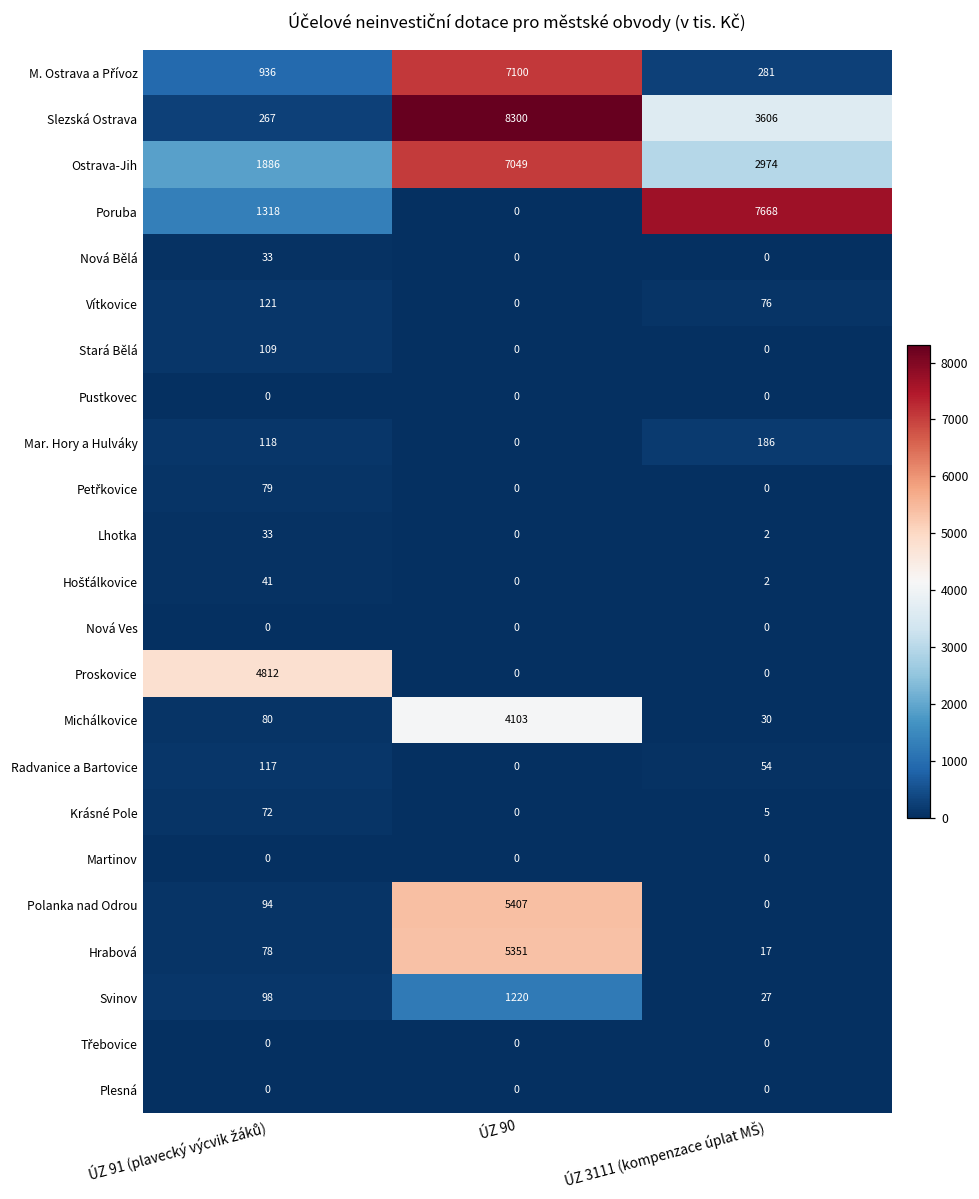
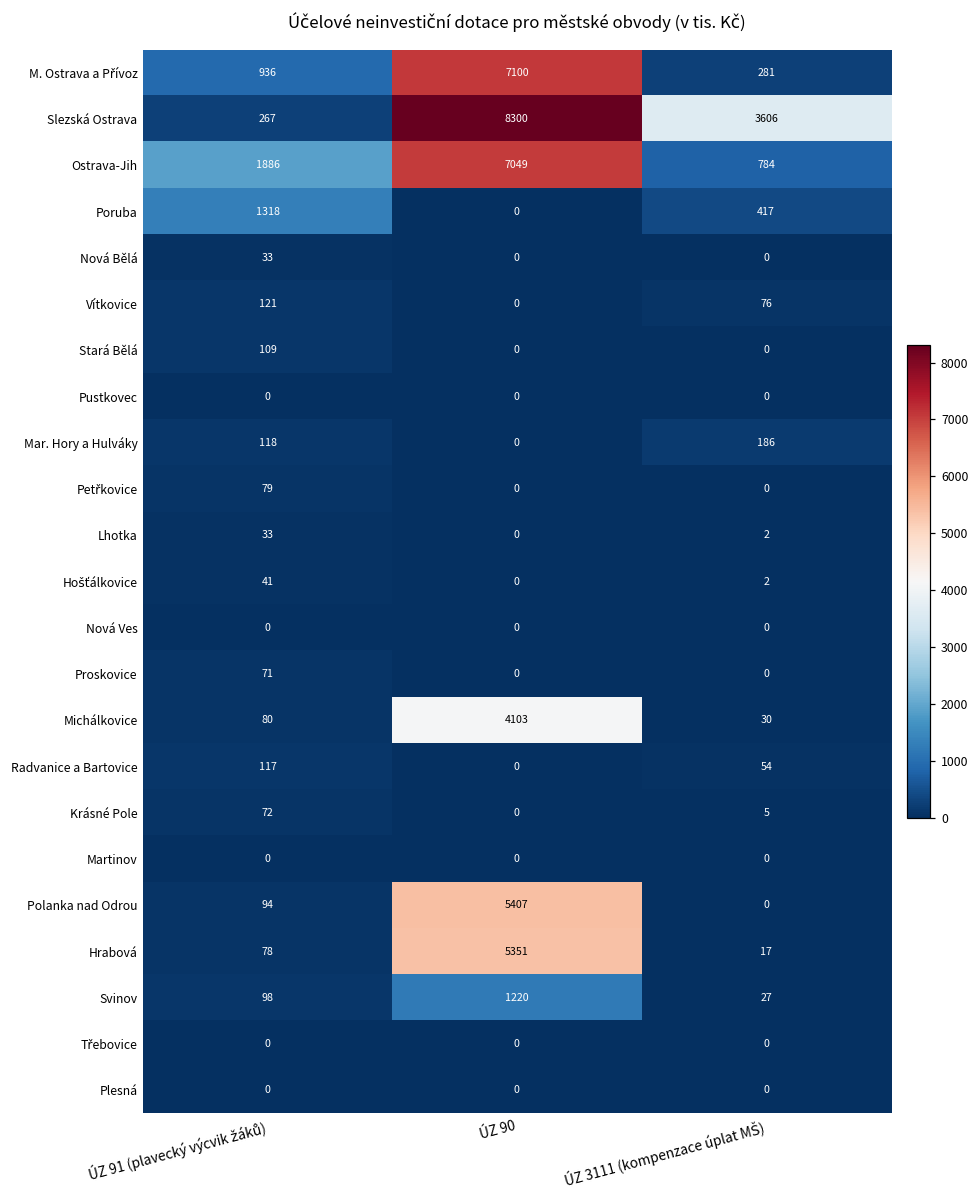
  {
    "M. Ostrava a Přívoz": {
      "ÚZ 91 (plavecký výcvik žáků)": 936,
      "ÚZ 90": 7100,
      "ÚZ 3111 (kompenzace úplat MŠ)": 281
    },
    "Slezská Ostrava": {
      "ÚZ 91 (plavecký výcvik žáků)": 267,
      "ÚZ 90": 8300,
      "ÚZ 3111 (kompenzace úplat MŠ)": 3606
    },
    "Ostrava-Jih": {
      "ÚZ 91 (plavecký výcvik žáků)": 1886,
      "ÚZ 90": 7049,
-     "ÚZ 3111 (kompenzace úplat MŠ)": 2974
+     "ÚZ 3111 (kompenzace úplat MŠ)": 784
    },
    "Poruba": {
      "ÚZ 91 (plavecký výcvik žáků)": 1318,
      "ÚZ 90": 0,
-     "ÚZ 3111 (kompenzace úplat MŠ)": 7668
+     "ÚZ 3111 (kompenzace úplat MŠ)": 417
    },
    "Nová Bělá": {
      "ÚZ 91 (plavecký výcvik žáků)": 33,
      "ÚZ 90": 0,
      "ÚZ 3111 (kompenzace úplat MŠ)": 0
    },
    "Vítkovice": {
      "ÚZ 91 (plavecký výcvik žáků)": 121,
      "ÚZ 90": 0,
      "ÚZ 3111 (kompenzace úplat MŠ)": 76
    },
    "Stará Bělá": {
      "ÚZ 91 (plavecký výcvik žáků)": 109,
      "ÚZ 90": 0,
      "ÚZ 3111 (kompenzace úplat MŠ)": 0
    },
    "Pustkovec": {
      "ÚZ 91 (plavecký výcvik žáků)": 0,
      "ÚZ 90": 0,
      "ÚZ 3111 (kompenzace úplat MŠ)": 0
    },
    "Mar. Hory a Hulváky": {
      "ÚZ 91 (plavecký výcvik žáků)": 118,
      "ÚZ 90": 0,
      "ÚZ 3111 (kompenzace úplat MŠ)": 186
    },
    "Petřkovice": {
      "ÚZ 91 (plavecký výcvik žáků)": 79,
      "ÚZ 90": 0,
      "ÚZ 3111 (kompenzace úplat MŠ)": 0
    },
    "Lhotka": {
      "ÚZ 91 (plavecký výcvik žáků)": 33,
      "ÚZ 90": 0,
      "ÚZ 3111 (kompenzace úplat MŠ)": 2
    },
    "Hošťálkovice": {
      "ÚZ 91 (plavecký výcvik žáků)": 41,
      "ÚZ 90": 0,
      "ÚZ 3111 (kompenzace úplat MŠ)": 2
    },
    "Nová Ves": {
      "ÚZ 91 (plavecký výcvik žáků)": 0,
      "ÚZ 90": 0,
      "ÚZ 3111 (kompenzace úplat MŠ)": 0
    },
    "Proskovice": {
-     "ÚZ 91 (plavecký výcvik žáků)": 4812,
+     "ÚZ 91 (plavecký výcvik žáků)": 71,
      "ÚZ 90": 0,
      "ÚZ 3111 (kompenzace úplat MŠ)": 0
    },
    "Michálkovice": {
      "ÚZ 91 (plavecký výcvik žáků)": 80,
      "ÚZ 90": 4103,
      "ÚZ 3111 (kompenzace úplat MŠ)": 30
    },
    "Radvanice a Bartovice": {
      "ÚZ 91 (plavecký výcvik žáků)": 117,
      "ÚZ 90": 0,
      "ÚZ 3111 (kompenzace úplat MŠ)": 54
    },
    "Krásné Pole": {
      "ÚZ 91 (plavecký výcvik žáků)": 72,
      "ÚZ 90": 0,
      "ÚZ 3111 (kompenzace úplat MŠ)": 5
    },
    "Martinov": {
      "ÚZ 91 (plavecký výcvik žáků)": 0,
      "ÚZ 90": 0,
      "ÚZ 3111 (kompenzace úplat MŠ)": 0
    },
    "Polanka nad Odrou": {
      "ÚZ 91 (plavecký výcvik žáků)": 94,
      "ÚZ 90": 5407,
      "ÚZ 3111 (kompenzace úplat MŠ)": 0
    },
    "Hrabová": {
      "ÚZ 91 (plavecký výcvik žáků)": 78,
      "ÚZ 90": 5351,
      "ÚZ 3111 (kompenzace úplat MŠ)": 17
    },
    "Svinov": {
      "ÚZ 91 (plavecký výcvik žáků)": 98,
      "ÚZ 90": 1220,
      "ÚZ 3111 (kompenzace úplat MŠ)": 27
    },
    "Třebovice": {
      "ÚZ 91 (plavecký výcvik žáků)": 0,
      "ÚZ 90": 0,
      "ÚZ 3111 (kompenzace úplat MŠ)": 0
    },
    "Plesná": {
      "ÚZ 91 (plavecký výcvik žáků)": 0,
      "ÚZ 90": 0,
      "ÚZ 3111 (kompenzace úplat MŠ)": 0
    }
  }
